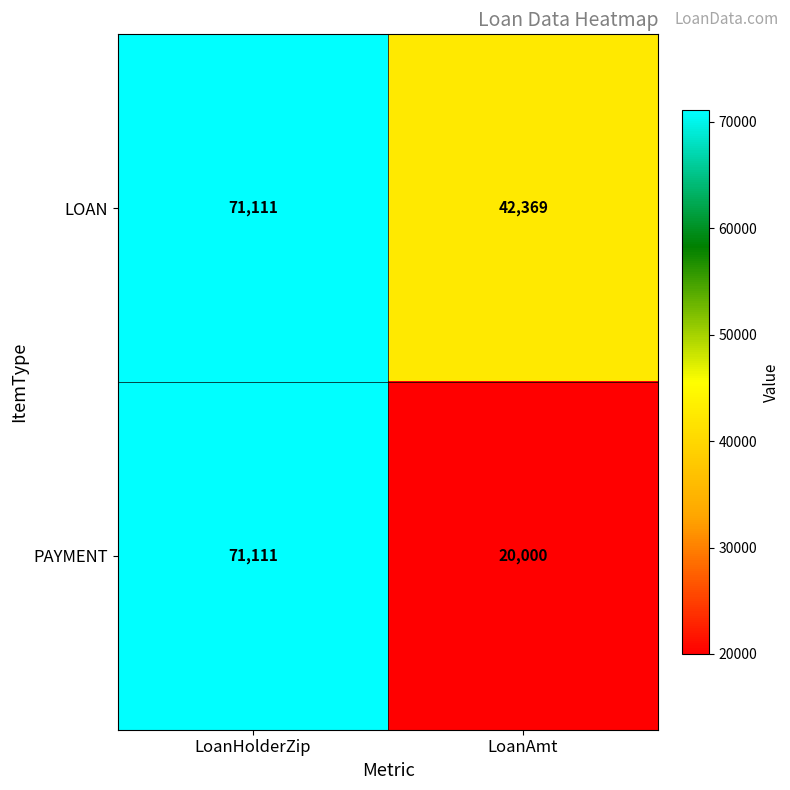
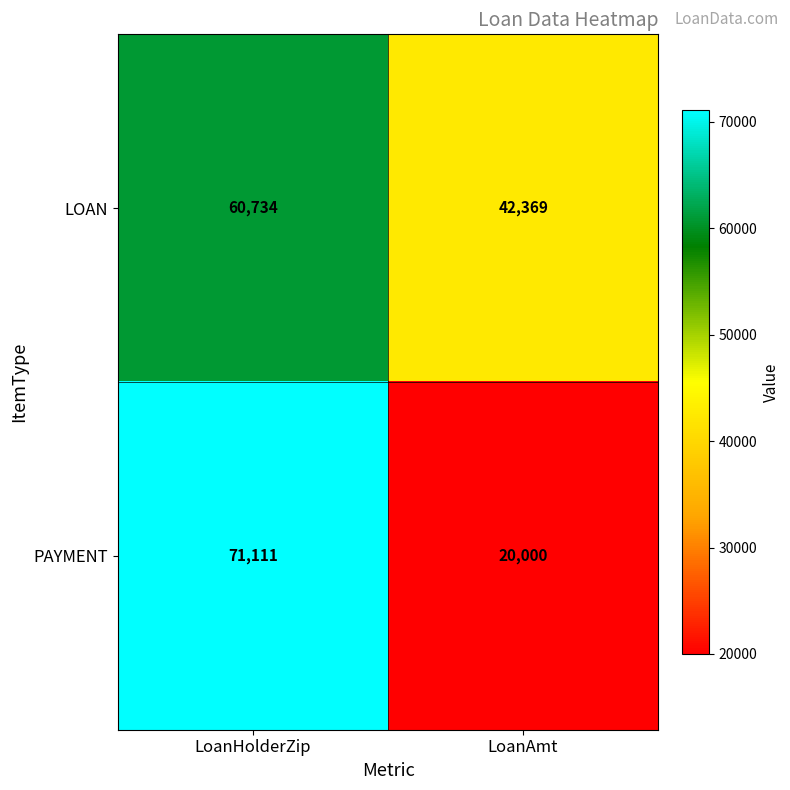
  {
    "LOAN": {
-     "LoanHolderZip": "71,111",
+     "LoanHolderZip": "60,734",
      "LoanAmt": "42,369"
    },
    "PAYMENT": {
      "LoanHolderZip": "71,111",
      "LoanAmt": "20,000"
    }
  }
